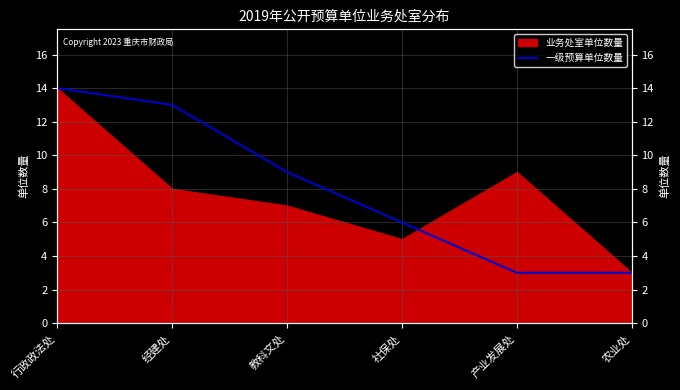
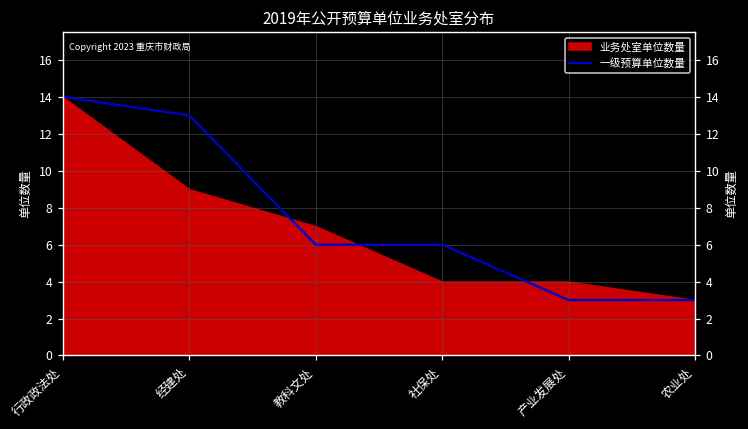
  {
    "业务处室单位数量": {
-     "经建处": 8,
+     "经建处": 9,
      "教科文处": 7,
-     "社保处": 5,
-     "产业发展处": 9
+     "社保处": 4,
+     "产业发展处": 4
    },
    "一级预算单位数量": {
      "经建处": 13,
-     "教科文处": 9,
+     "教科文处": 6,
      "社保处": 6,
      "产业发展处": 3
    }
  }
